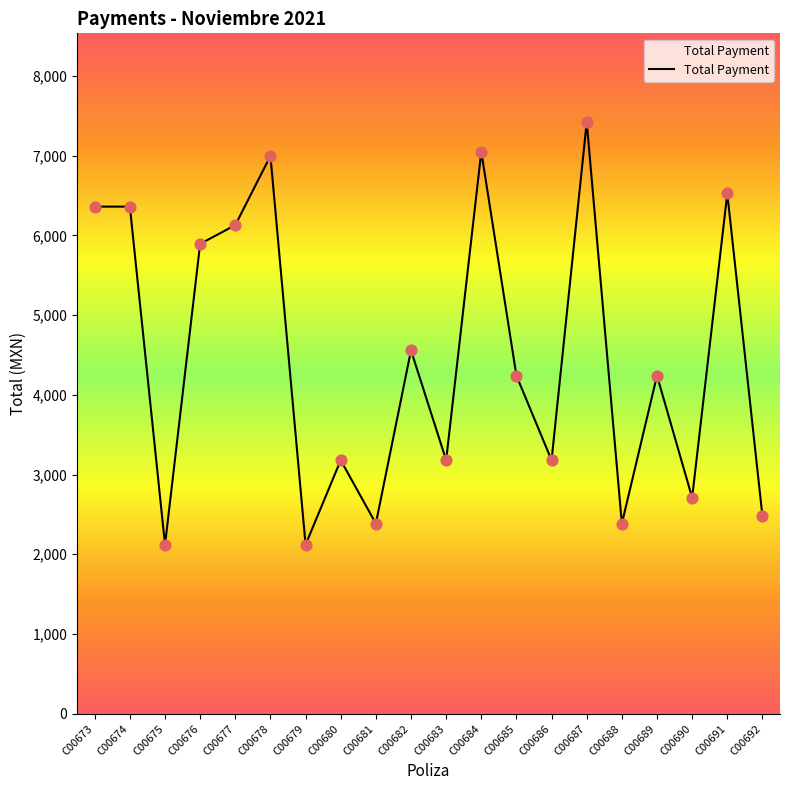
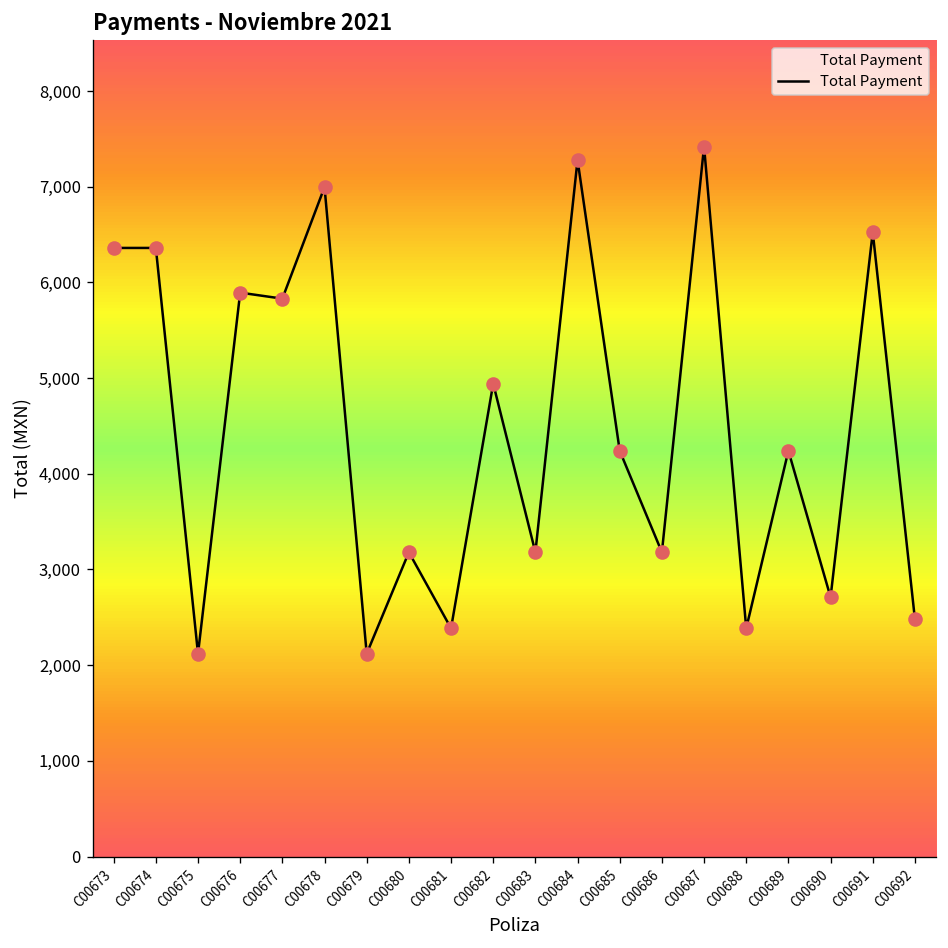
  {
    "C00673": "6,400",
    "C00674": "6,400",
    "C00675": "2,100",
    "C00676": "5,900",
-   "C00677": "6,100",
+   "C00677": "5,800",
    "C00678": "7,000",
    "C00679": "2,100",
    "C00680": "3,200",
    "C00681": "2,400",
-   "C00682": "4,600",
+   "C00682": "4,900",
    "C00683": "3,200",
-   "C00684": "7,000",
+   "C00684": "7,300",
    "C00685": "4,200",
    "C00686": "3,200",
    "C00687": "7,400",
    "C00688": "2,400",
    "C00689": "4,200",
    "C00690": "2,700",
    "C00691": "6,500",
    "C00692": "2,500"
  }
